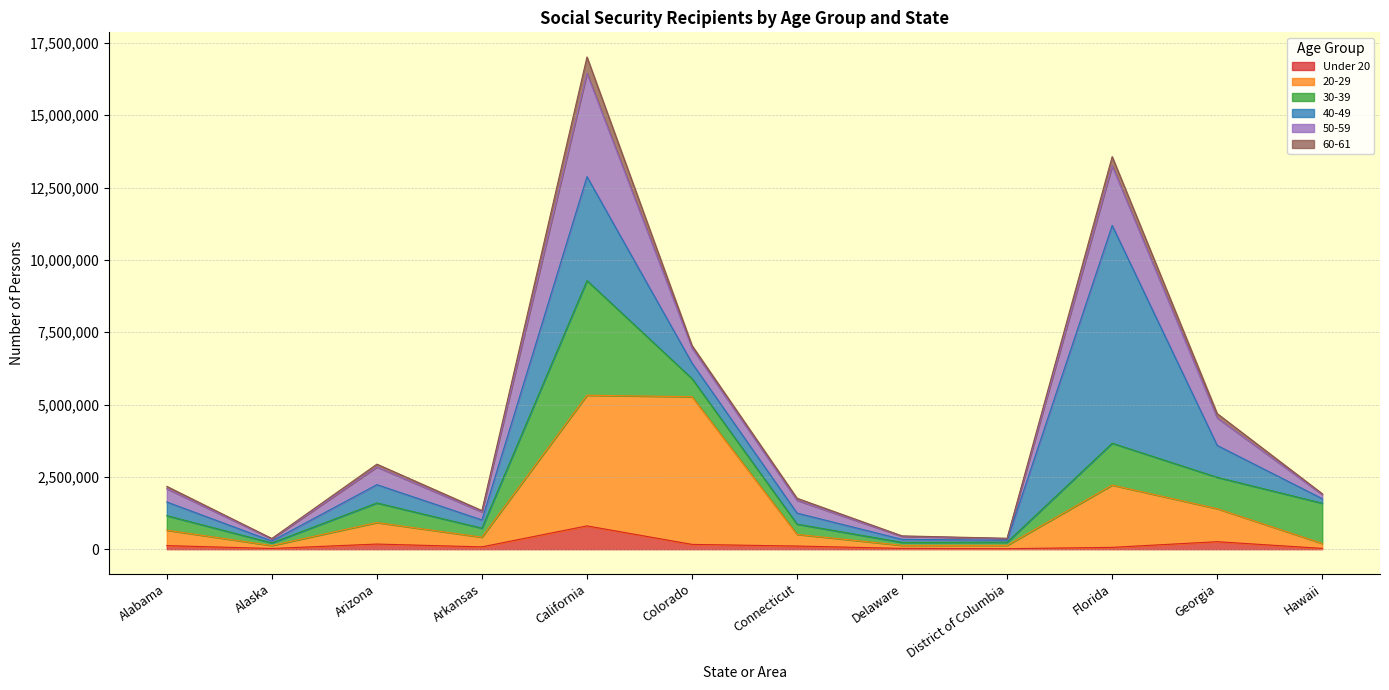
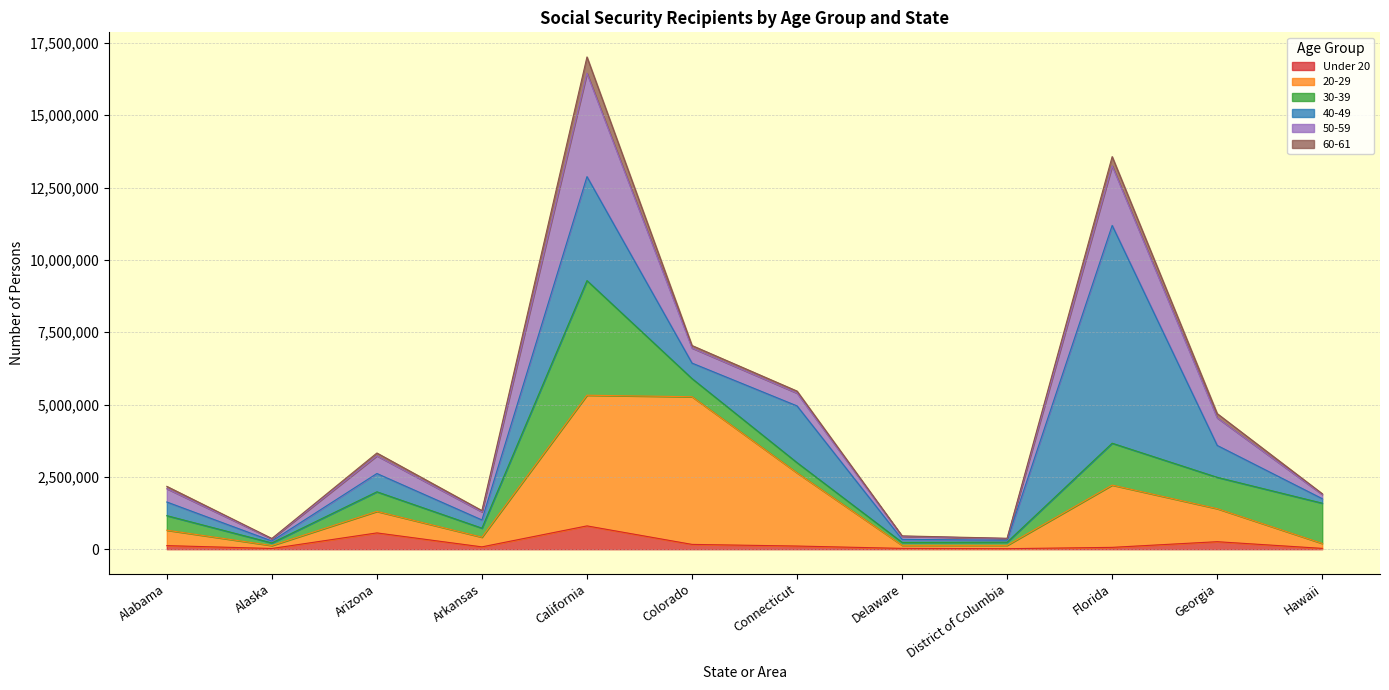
  {
    "Under 20": {
      "Alabama": "100,000",
      "Alaska": "0",
-     "Arizona": "200,000",
+     "Arizona": "600,000",
      "Arkansas": "100,000",
      "California": "800,000",
      "Colorado": "200,000",
      "Connecticut": "100,000",
      "Delaware": "0",
      "District of Columbia": "0",
      "Florida": "100,000",
      "Georgia": "300,000",
      "Hawaii": "0"
    },
    "20-29": {
      "Alabama": "500,000",
      "Alaska": "100,000",
      "Arizona": "700,000",
      "Arkansas": "300,000",
      "California": "4,500,000",
      "Colorado": "5,100,000",
-     "Connecticut": "400,000",
+     "Connecticut": "2,500,000",
      "Delaware": "100,000",
      "District of Columbia": "100,000",
      "Florida": "2,200,000",
      "Georgia": "1,100,000",
      "Hawaii": "200,000"
    },
    "30-39": {
      "Alabama": "500,000",
      "Arizona": "700,000",
      "Arkansas": "300,000",
      "California": "4,000,000",
      "Colorado": "600,000",
      "Connecticut": "400,000",
      "Delaware": "100,000",
      "Florida": "1,400,000",
      "Georgia": "1,100,000",
      "Hawaii": "1,400,000"
    },
    "40-49": {
      "Alabama": "500,000",
      "Arizona": "600,000",
      "Arkansas": "300,000",
      "California": "3,600,000",
      "Colorado": "500,000",
-     "Connecticut": "400,000",
+     "Connecticut": "2,000,000",
      "Delaware": "100,000",
      "Florida": "7,500,000",
      "Georgia": "1,100,000",
      "Hawaii": "200,000"
    },
    "50-59": {
      "Arizona": "600,000",
      "California": "3,600,000",
      "Florida": "2,100,000",
      "Georgia": "1,000,000"
    },
    "60-61": {
      "Arizona": "100,000",
      "California": "600,000",
      "Florida": "300,000",
      "Georgia": "100,000"
    }
  }
